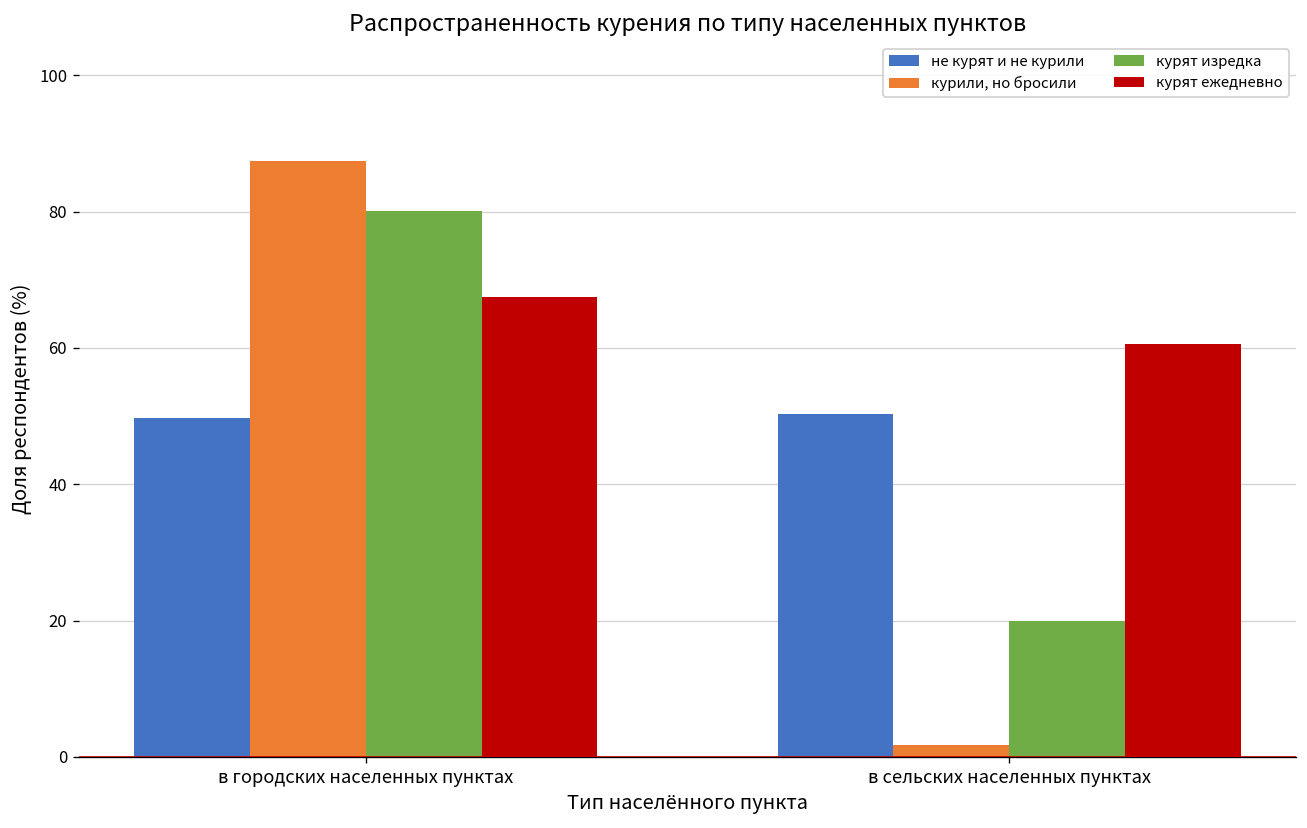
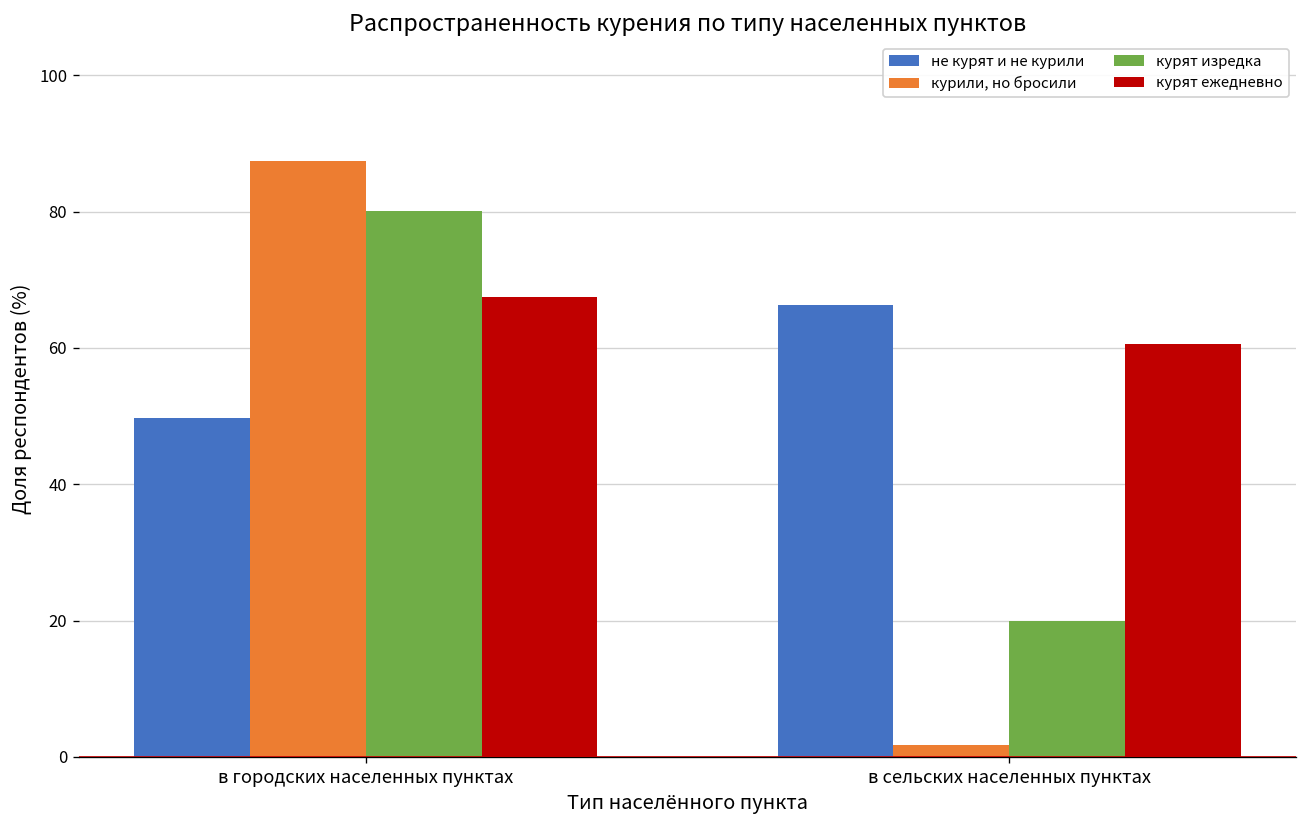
  {
    "не курят и не курили": {
      "в городских населенных пунктах": 50,
-     "в сельских населенных пунктах": 50
+     "в сельских населенных пунктах": 66
    },
    "курили, но бросили": {
      "в городских населенных пунктах": 87,
      "в сельских населенных пунктах": 2
    },
    "курят изредка": {
      "в городских населенных пунктах": 80,
      "в сельских населенных пунктах": 20
    },
    "курят ежедневно": {
      "в городских населенных пунктах": 67,
      "в сельских населенных пунктах": 61
    }
  }
